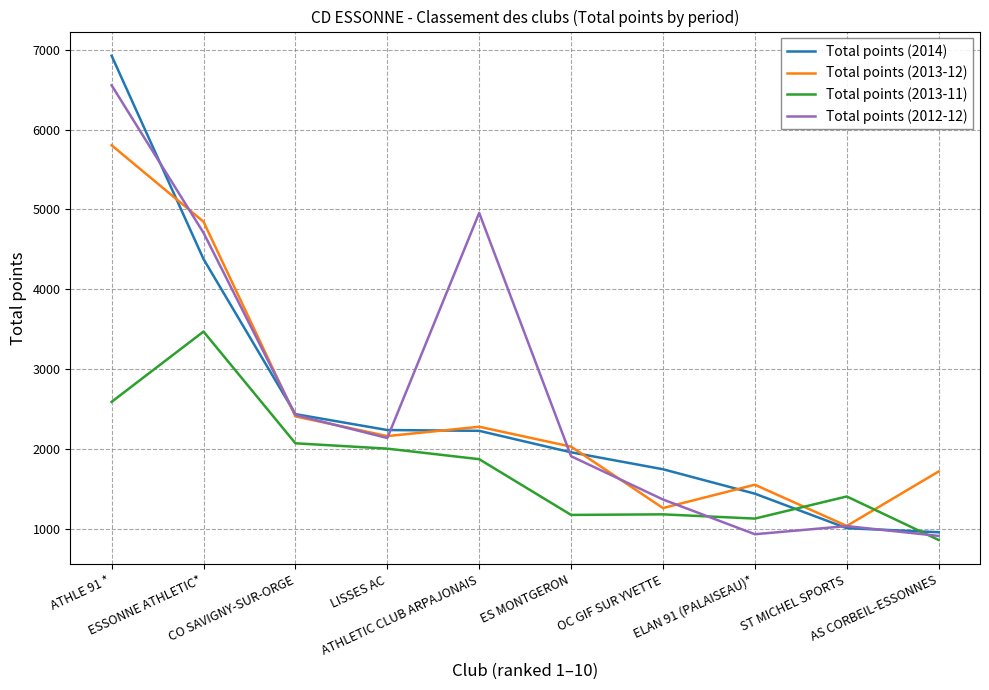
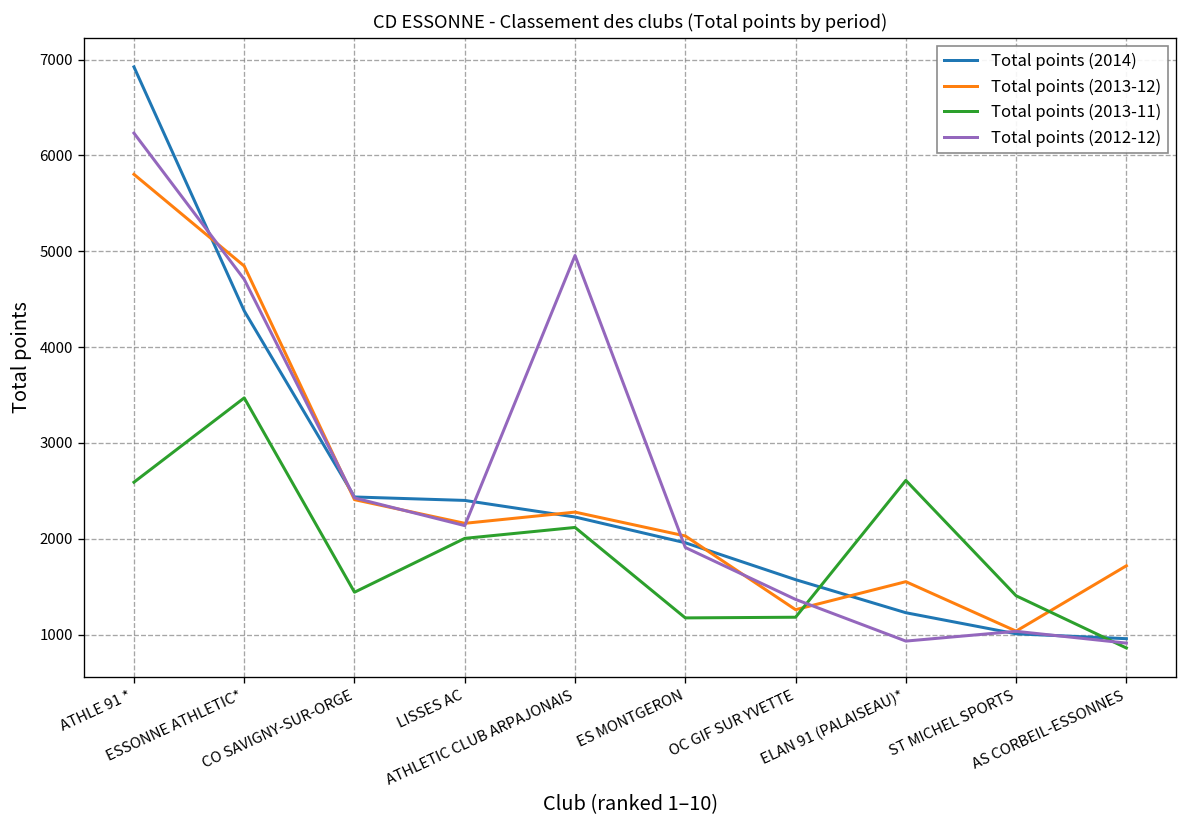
  {
    "Total points (2014)": {
      "ATHLE 91 *": 6900,
      "ESSONNE ATHLETIC*": 4400,
-     "LISSES AC": 2200,
+     "LISSES AC": 2400,
      "ATHLETIC CLUB ARPAJONAIS": 2200,
      "ES MONTGERON": 2000,
-     "OC GIF SUR YVETTE": 1700,
-     "ELAN 91 (PALAISEAU)*": 1400,
+     "OC GIF SUR YVETTE": 1600,
+     "ELAN 91 (PALAISEAU)*": 1200,
      "AS CORBEIL-ESSONNES": 1000
    },
    "Total points (2013-12)": {
      "ATHLE 91 *": 5800,
      "ESSONNE ATHLETIC*": 4800,
      "ATHLETIC CLUB ARPAJONAIS": 2300,
      "ES MONTGERON": 2000,
      "OC GIF SUR YVETTE": 1300,
      "ELAN 91 (PALAISEAU)*": 1600,
      "AS CORBEIL-ESSONNES": 1700
    },
    "Total points (2013-11)": {
      "ATHLE 91 *": 2600,
      "ESSONNE ATHLETIC*": 3500,
-     "CO SAVIGNY-SUR-ORGE": 2100,
+     "CO SAVIGNY-SUR-ORGE": 1400,
      "LISSES AC": 2000,
-     "ATHLETIC CLUB ARPAJONAIS": 1900,
+     "ATHLETIC CLUB ARPAJONAIS": 2100,
      "ES MONTGERON": 1200,
      "OC GIF SUR YVETTE": 1200,
-     "ELAN 91 (PALAISEAU)*": 1100,
+     "ELAN 91 (PALAISEAU)*": 2600,
      "ST MICHEL SPORTS": 1400,
      "AS CORBEIL-ESSONNES": 900
    },
    "Total points (2012-12)": {
-     "ATHLE 91 *": 6600,
+     "ATHLE 91 *": 6200,
      "ESSONNE ATHLETIC*": 4700,
      "ATHLETIC CLUB ARPAJONAIS": 5000,
      "ES MONTGERON": 1900,
      "OC GIF SUR YVETTE": 1400,
      "ELAN 91 (PALAISEAU)*": 900,
      "AS CORBEIL-ESSONNES": 900
    }
  }
